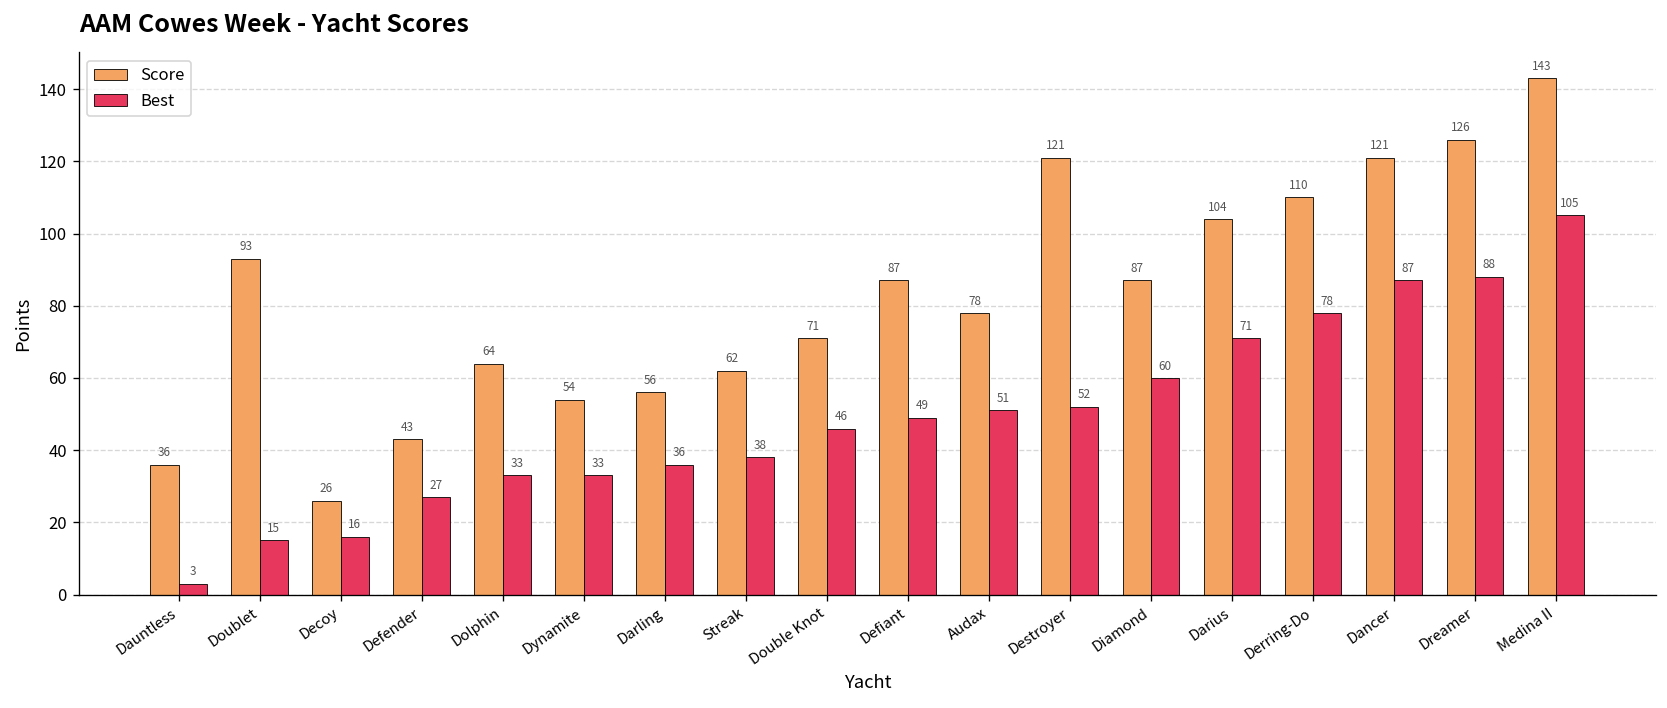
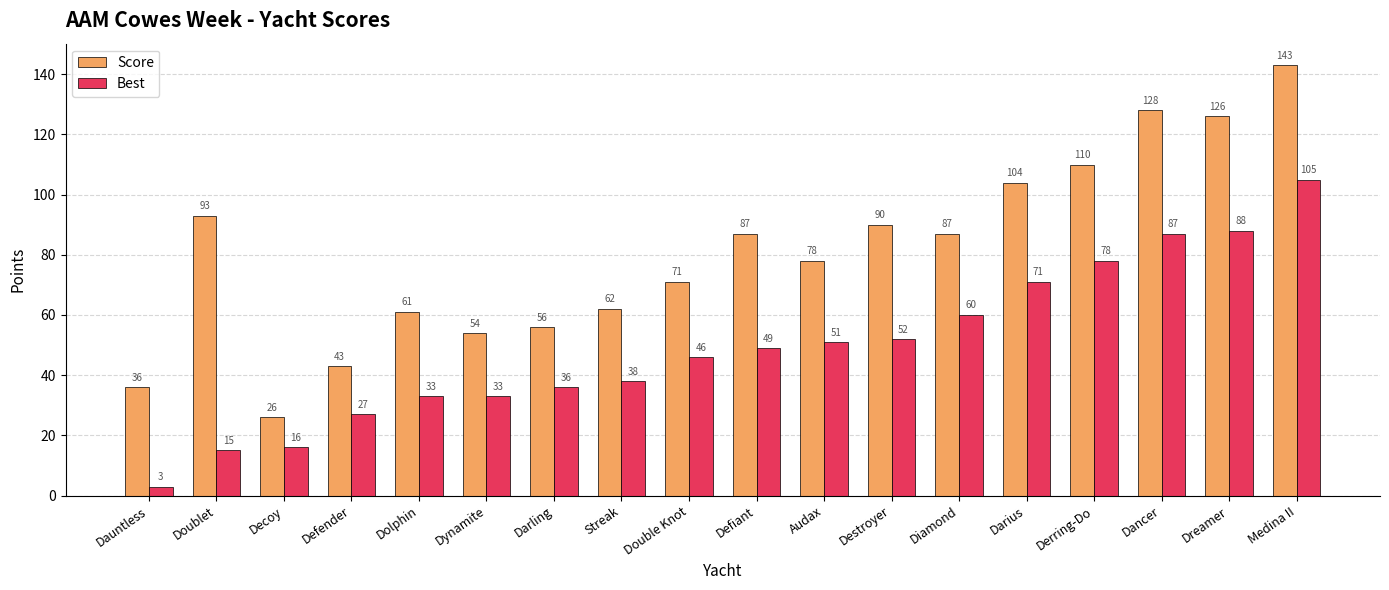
  {
    "Score": {
      "Dauntless": 36,
      "Doublet": 93,
      "Decoy": 26,
      "Defender": 43,
-     "Dolphin": 64,
+     "Dolphin": 61,
      "Dynamite": 54,
      "Darling": 56,
      "Streak": 62,
      "Double Knot": 71,
      "Defiant": 87,
      "Audax": 78,
-     "Destroyer": 121,
+     "Destroyer": 90,
      "Diamond": 87,
      "Darius": 104,
      "Derring-Do": 110,
-     "Dancer": 121,
+     "Dancer": 128,
      "Dreamer": 126,
      "Medina II": 143
    },
    "Best": {
      "Dauntless": 3,
      "Doublet": 15,
      "Decoy": 16,
      "Defender": 27,
      "Dolphin": 33,
      "Dynamite": 33,
      "Darling": 36,
      "Streak": 38,
      "Double Knot": 46,
      "Defiant": 49,
      "Audax": 51,
      "Destroyer": 52,
      "Diamond": 60,
      "Darius": 71,
      "Derring-Do": 78,
      "Dancer": 87,
      "Dreamer": 88,
      "Medina II": 105
    }
  }
